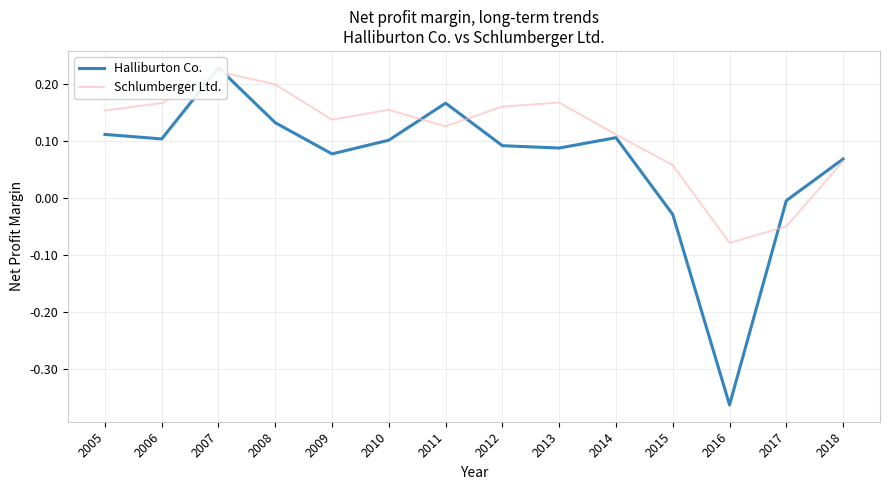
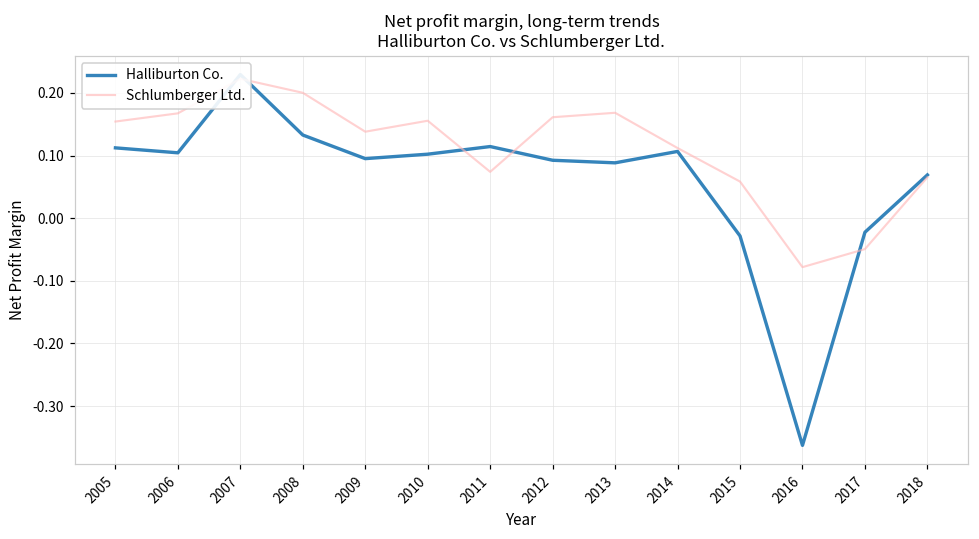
  {
    "Halliburton Co.": {
      "2005": 0.11,
      "2006": 0.10,
      "2008": 0.13,
-     "2009": 0.08,
+     "2009": 0.10,
      "2010": 0.10,
-     "2011": 0.17,
+     "2011": 0.11,
      "2012": 0.09,
      "2013": 0.09,
      "2014": 0.11,
      "2015": -0.03,
      "2016": -0.36,
-     "2017": 0.00
+     "2017": -0.02
    },
    "Schlumberger Ltd.": {
      "2005": 0.15,
      "2006": 0.17,
      "2008": 0.20,
      "2009": 0.14,
      "2010": 0.16,
-     "2011": 0.13,
+     "2011": 0.07,
      "2012": 0.16,
      "2013": 0.17,
      "2014": 0.11,
      "2015": 0.06,
      "2016": -0.08,
      "2017": -0.05
    }
  }
